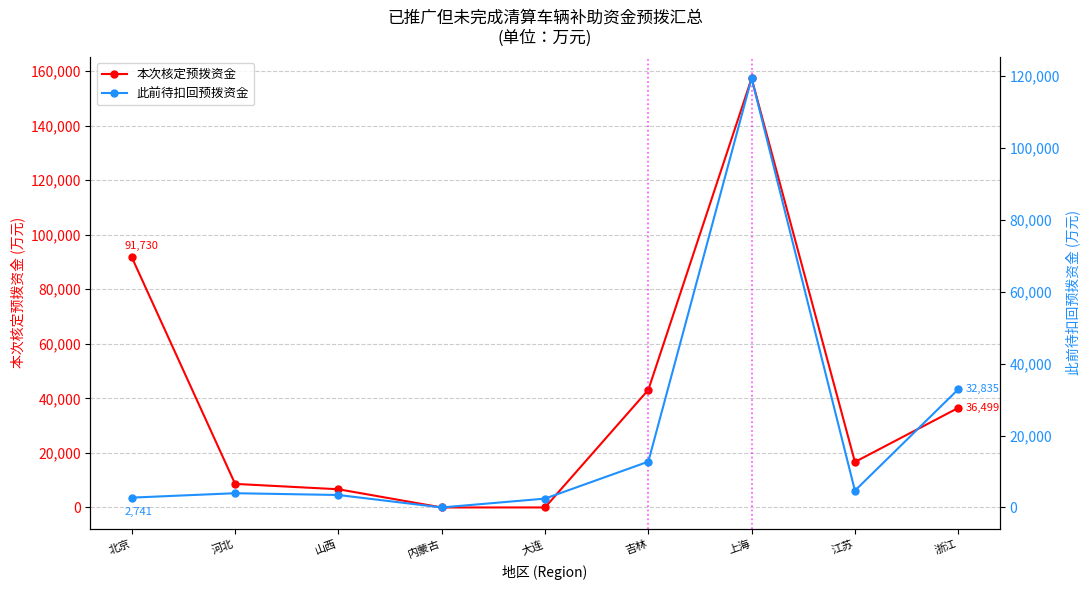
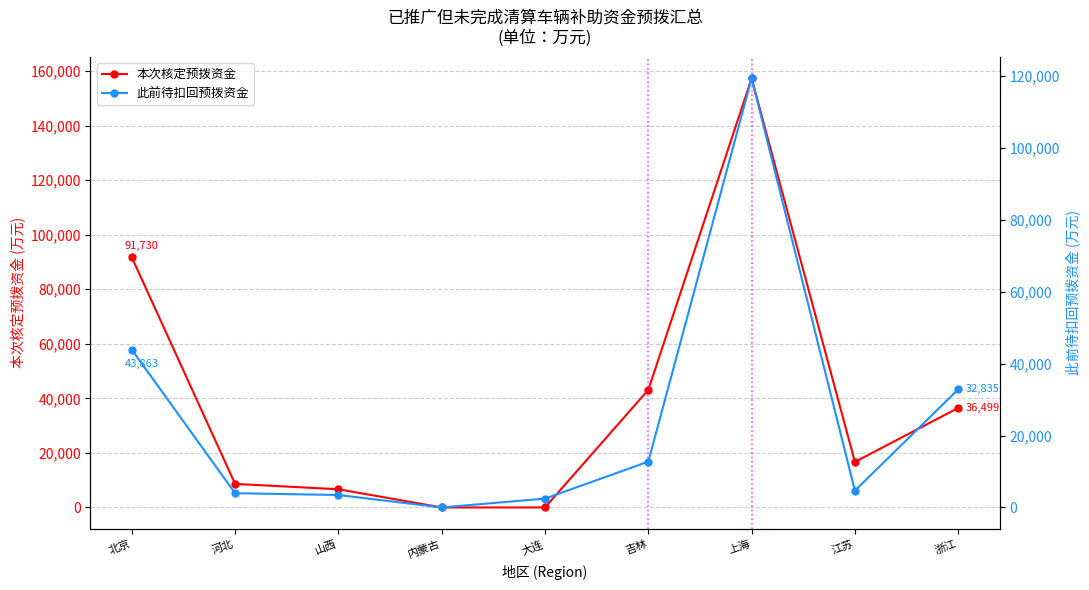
  {
    "本次核定预拨资金": {
      "北京": "91,730",
      "浙江": "36,499"
    },
    "此前待扣回预拨资金": {
-     "北京": "2,741",
+     "北京": "43,863",
      "浙江": "32,835"
    }
  }
